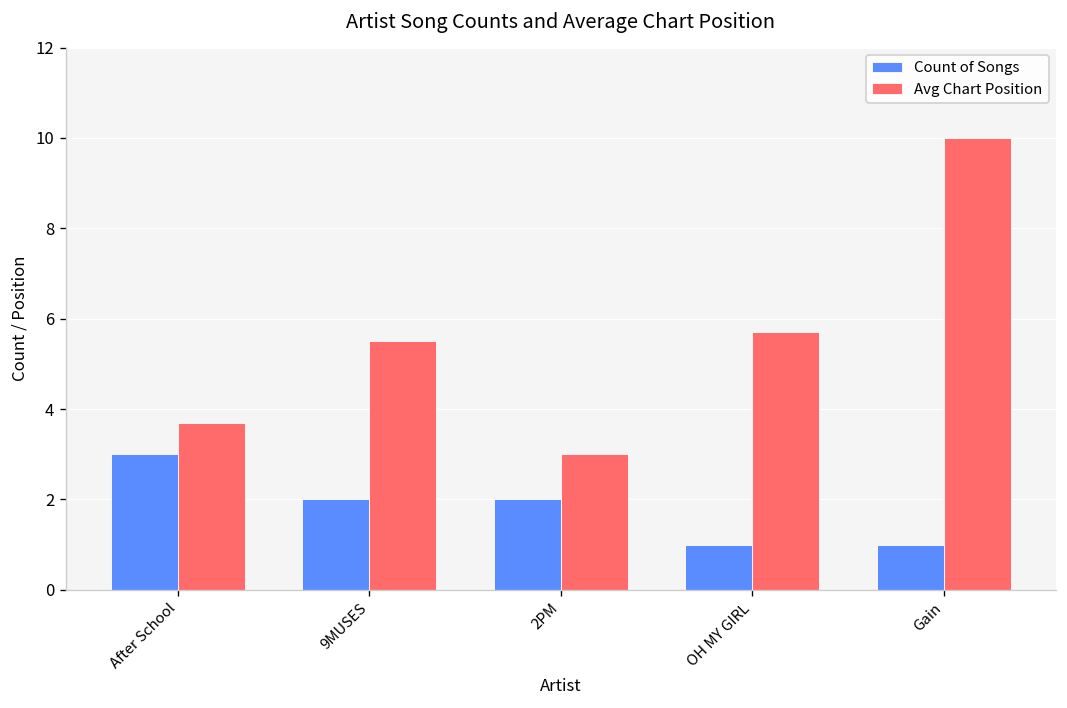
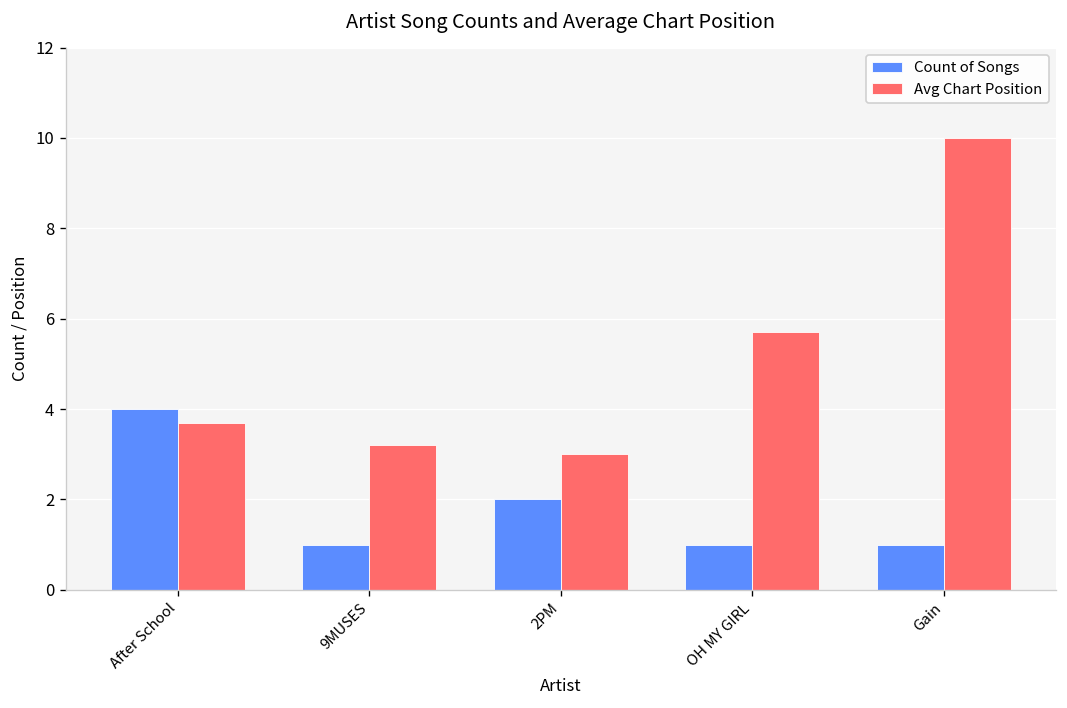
  {
    "Count of Songs": {
-     "After School": 3,
-     "9MUSES": 2,
+     "After School": 4,
+     "9MUSES": 1,
      "2PM": 2,
      "OH MY GIRL": 1,
      "Gain": 1
    },
    "Avg Chart Position": {
      "After School": 3.7,
-     "9MUSES": 5.5,
+     "9MUSES": 3.2,
      "2PM": 3.0,
      "OH MY GIRL": 5.7,
      "Gain": 10.0
    }
  }
